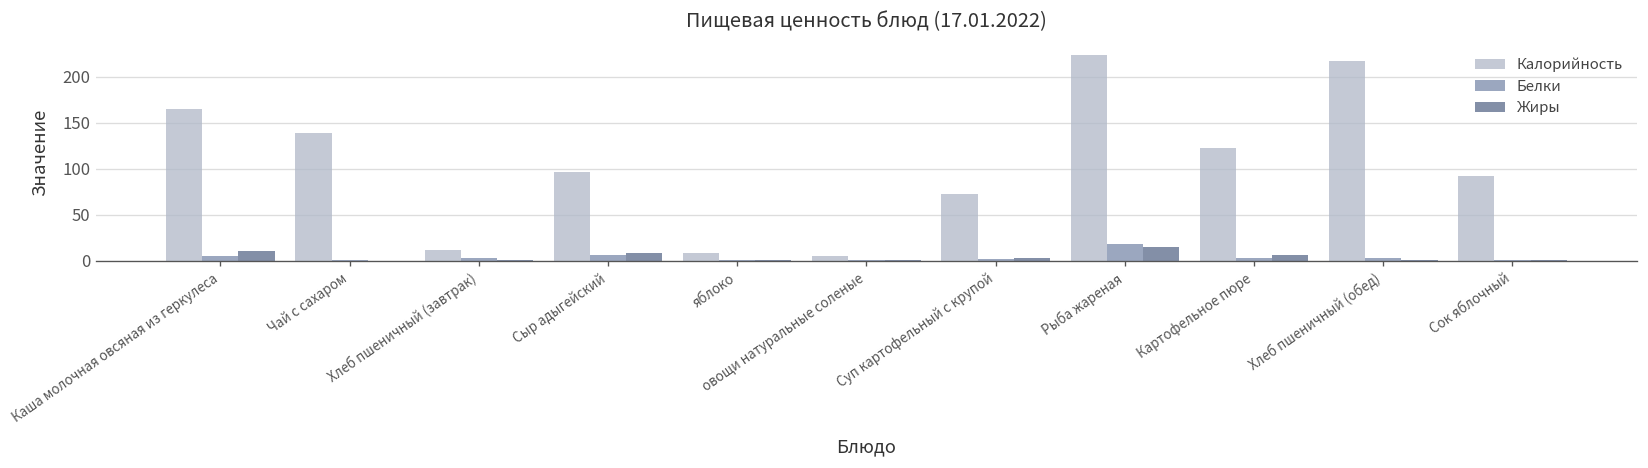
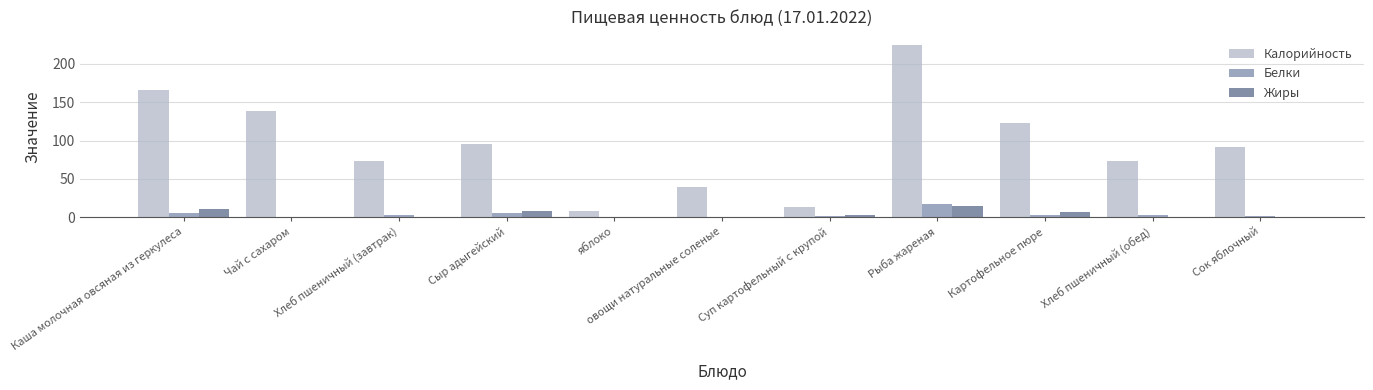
  {
    "Калорийность": {
      "Каша молочная овсяная из геркулеса": 170,
      "Чай с сахаром": 140,
-     "Хлеб пшеничный (завтрак)": 10,
+     "Хлеб пшеничный (завтрак)": 70,
      "Сыр адыгейский": 100,
      "яблоко": 10,
-     "овощи натуральные соленые": 10,
-     "Суп картофельный с крупой": 70,
+     "овощи натуральные соленые": 40,
+     "Суп картофельный с крупой": 10,
      "Рыба жареная": 220,
      "Картофельное пюре": 120,
-     "Хлеб пшеничный (обед)": 220,
+     "Хлеб пшеничный (обед)": 70,
      "Сок яблочный": 90
    }
  }
